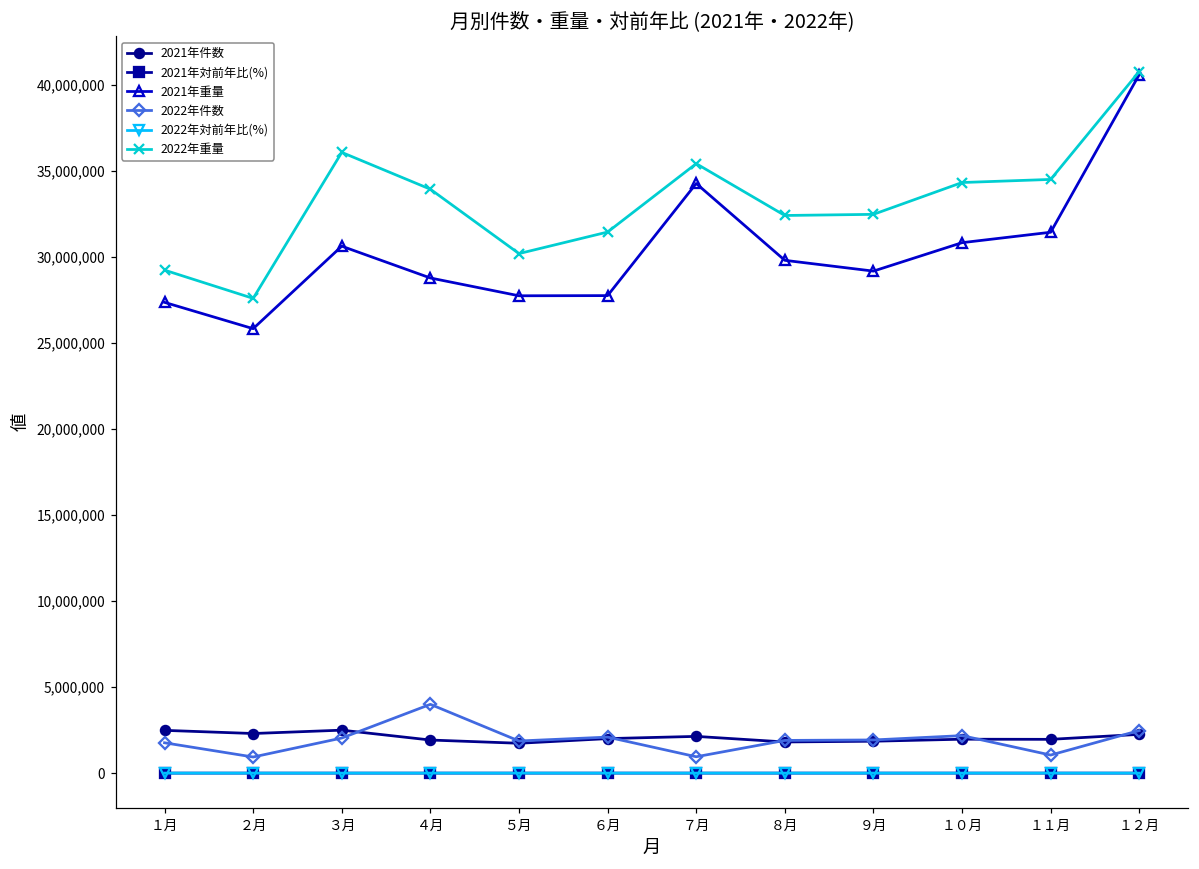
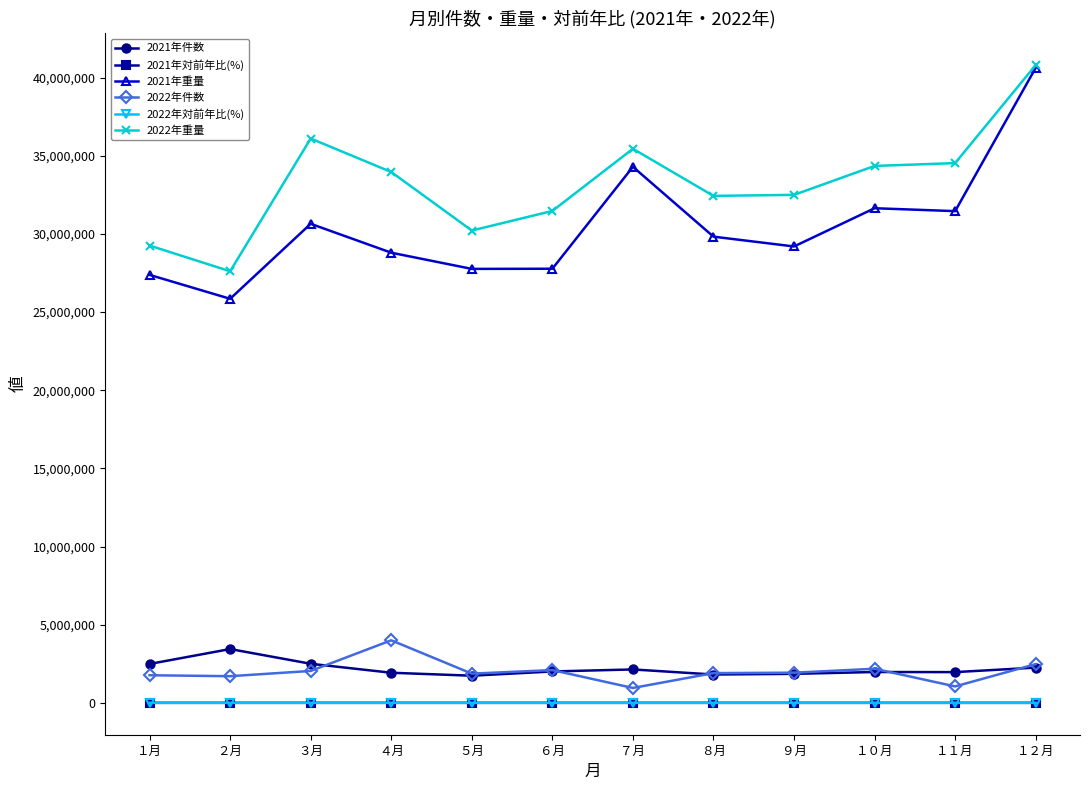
  {
    "2021年件数": {
      "１月": "2,500,000",
-     "２月": "2,300,000",
+     "２月": "3,400,000",
      "３月": "2,500,000",
      "４月": "1,900,000",
      "７月": "2,100,000",
      "１０月": "2,000,000",
      "１１月": "2,000,000",
      "１２月": "2,300,000"
    },
    "2021年重量": {
      "１月": "27,400,000",
      "２月": "25,800,000",
      "３月": "30,600,000",
      "４月": "28,800,000",
      "５月": "27,800,000",
      "６月": "27,800,000",
      "７月": "34,300,000",
      "８月": "29,800,000",
      "９月": "29,200,000",
-     "１０月": "30,800,000",
+     "１０月": "31,600,000",
      "１１月": "31,500,000",
      "１２月": "40,600,000"
    },
    "2022年件数": {
      "１月": "1,800,000",
-     "２月": "900,000",
+     "２月": "1,700,000",
      "３月": "2,000,000",
      "４月": "4,000,000",
      "７月": "1,000,000",
      "１０月": "2,200,000",
      "１１月": "1,100,000",
      "１２月": "2,500,000"
    }
  }
